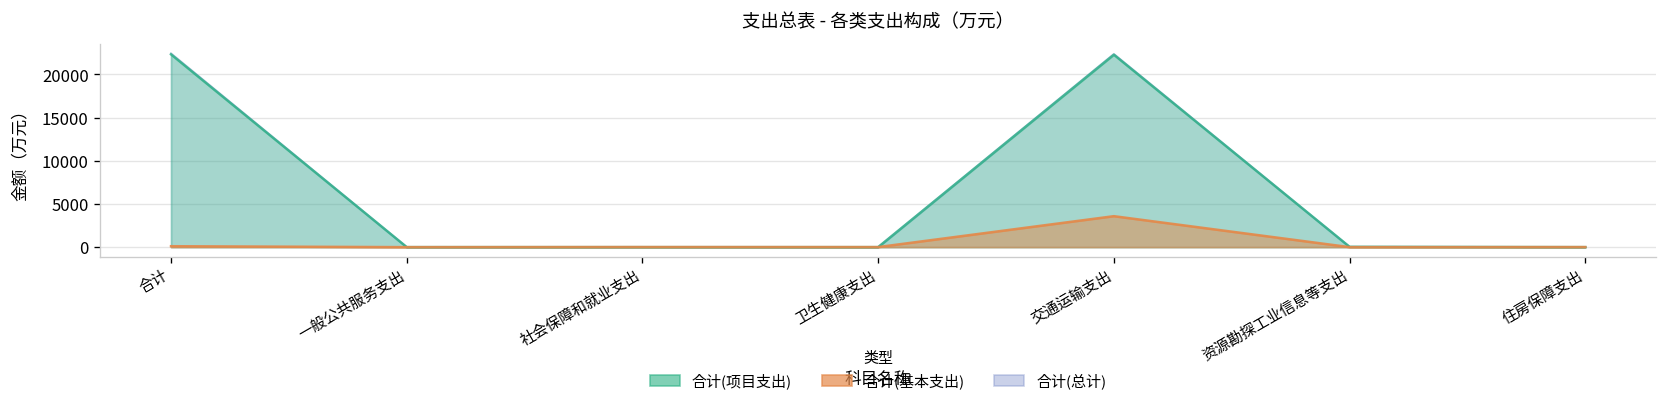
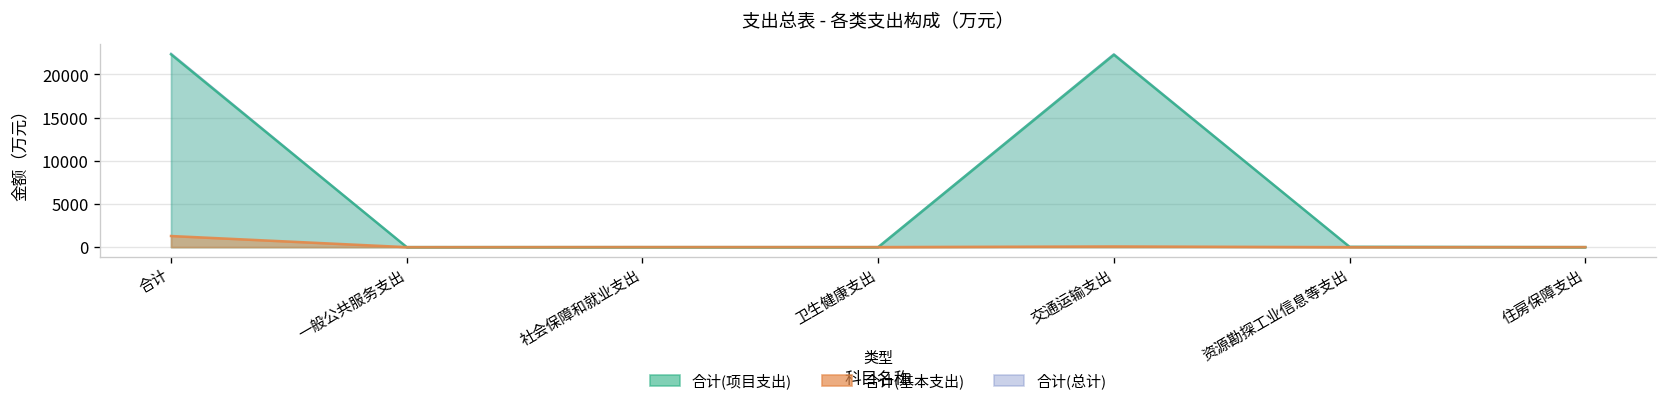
  {
    "合计(基本支出)": {
-     "合计": 0,
-     "交通运输支出": 4000
+     "合计": 1000,
+     "交通运输支出": 0
    }
  }
